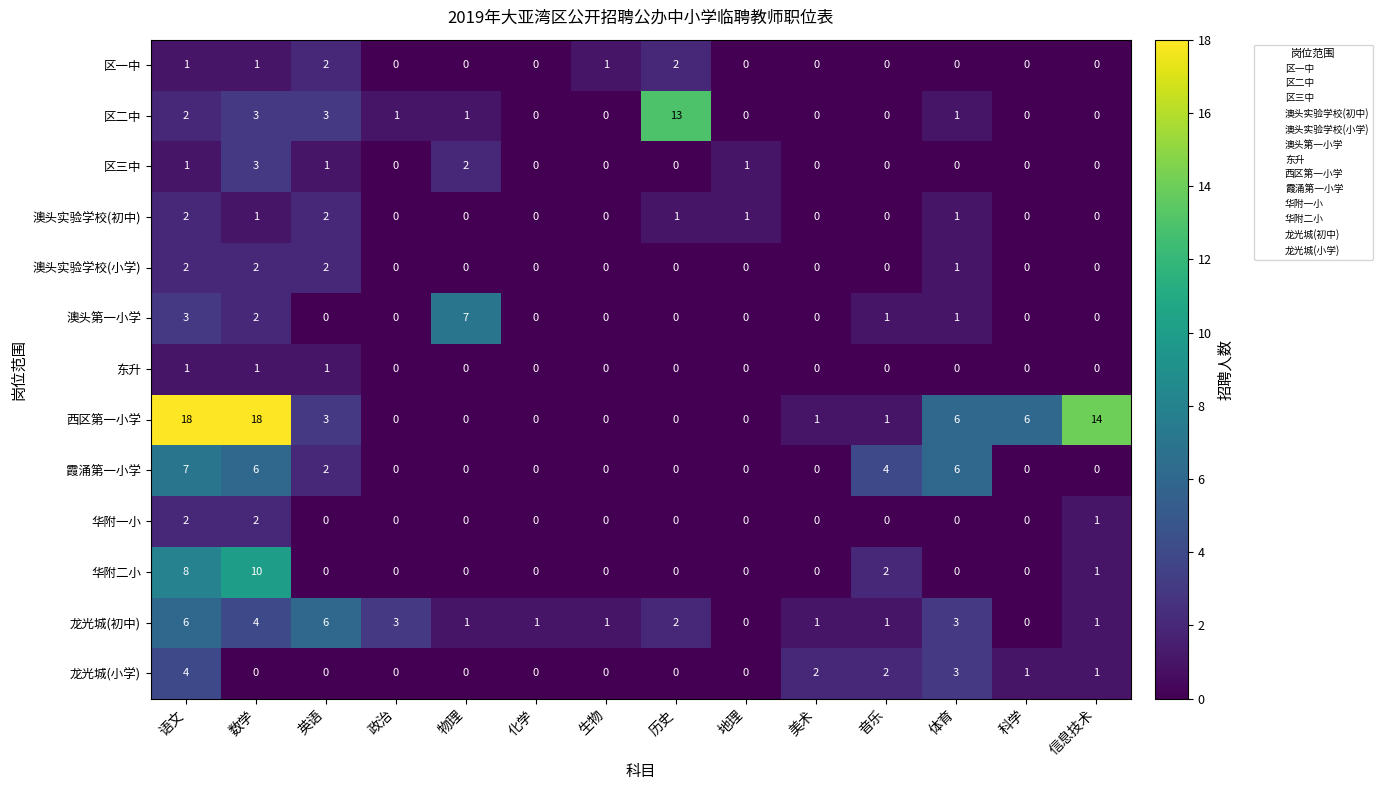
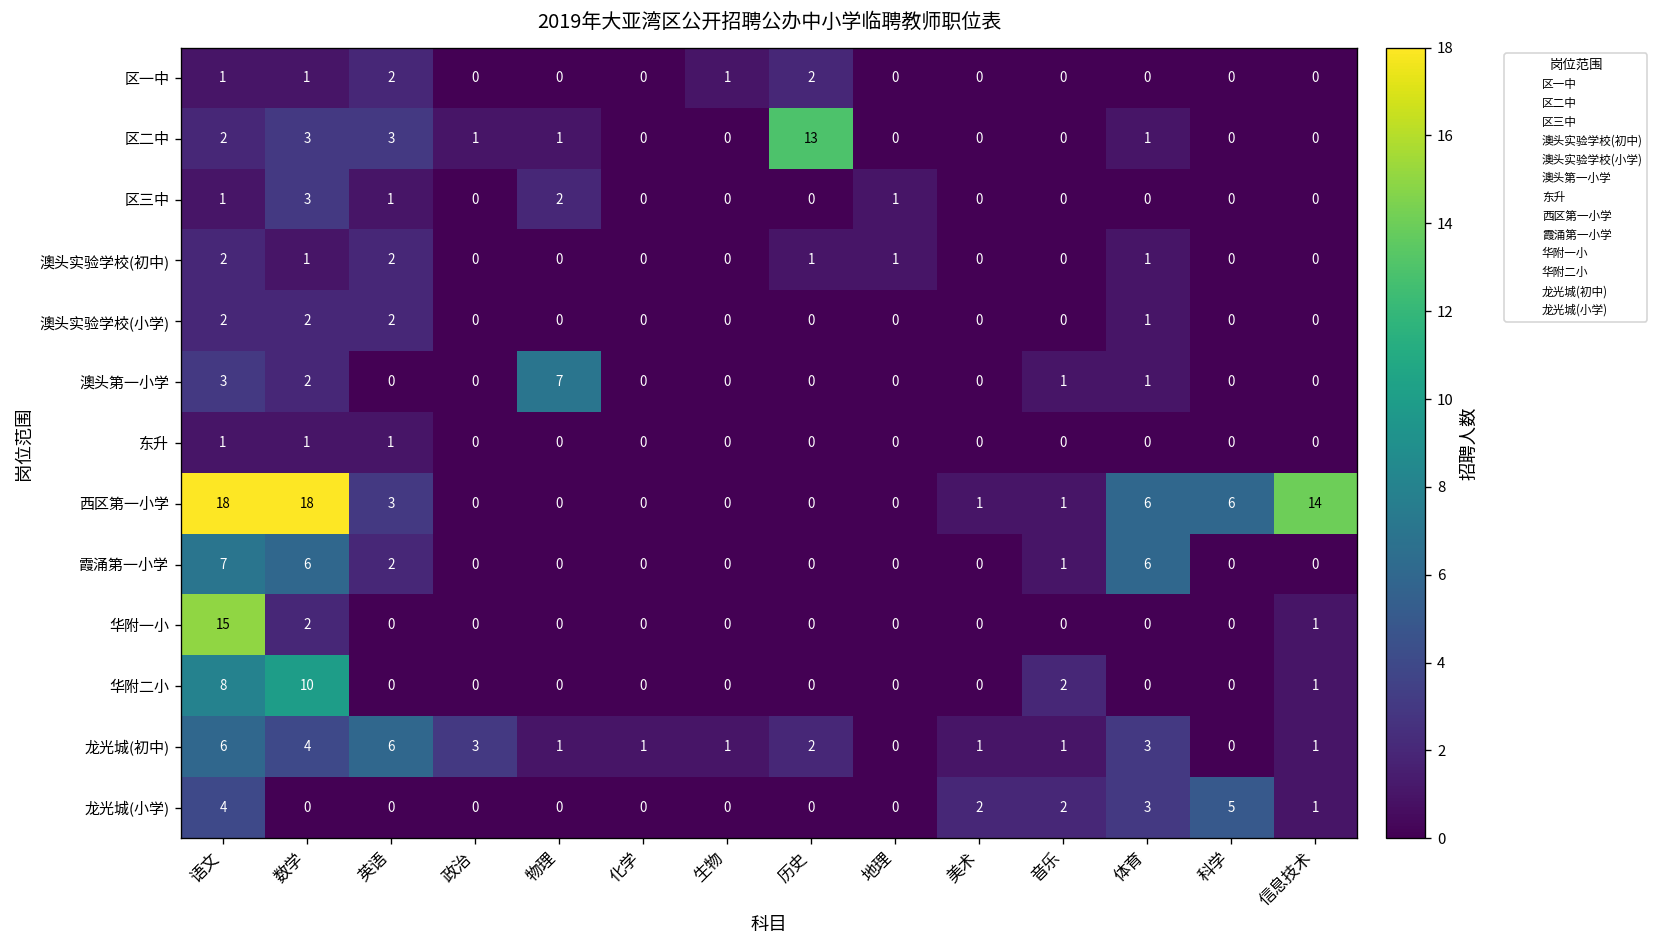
  {
    "区一中": {
      "语文": 1,
      "数学": 1,
      "英语": 2,
      "政治": 0,
      "物理": 0,
      "化学": 0,
      "生物": 1,
      "历史": 2,
      "地理": 0,
      "美术": 0,
      "音乐": 0,
      "体育": 0,
      "科学": 0,
      "信息技术": 0
    },
    "区二中": {
      "语文": 2,
      "数学": 3,
      "英语": 3,
      "政治": 1,
      "物理": 1,
      "化学": 0,
      "生物": 0,
      "历史": 13,
      "地理": 0,
      "美术": 0,
      "音乐": 0,
      "体育": 1,
      "科学": 0,
      "信息技术": 0
    },
    "区三中": {
      "语文": 1,
      "数学": 3,
      "英语": 1,
      "政治": 0,
      "物理": 2,
      "化学": 0,
      "生物": 0,
      "历史": 0,
      "地理": 1,
      "美术": 0,
      "音乐": 0,
      "体育": 0,
      "科学": 0,
      "信息技术": 0
    },
    "澳头实验学校(初中)": {
      "语文": 2,
      "数学": 1,
      "英语": 2,
      "政治": 0,
      "物理": 0,
      "化学": 0,
      "生物": 0,
      "历史": 1,
      "地理": 1,
      "美术": 0,
      "音乐": 0,
      "体育": 1,
      "科学": 0,
      "信息技术": 0
    },
    "澳头实验学校(小学)": {
      "语文": 2,
      "数学": 2,
      "英语": 2,
      "政治": 0,
      "物理": 0,
      "化学": 0,
      "生物": 0,
      "历史": 0,
      "地理": 0,
      "美术": 0,
      "音乐": 0,
      "体育": 1,
      "科学": 0,
      "信息技术": 0
    },
    "澳头第一小学": {
      "语文": 3,
      "数学": 2,
      "英语": 0,
      "政治": 0,
      "物理": 7,
      "化学": 0,
      "生物": 0,
      "历史": 0,
      "地理": 0,
      "美术": 0,
      "音乐": 1,
      "体育": 1,
      "科学": 0,
      "信息技术": 0
    },
    "东升": {
      "语文": 1,
      "数学": 1,
      "英语": 1,
      "政治": 0,
      "物理": 0,
      "化学": 0,
      "生物": 0,
      "历史": 0,
      "地理": 0,
      "美术": 0,
      "音乐": 0,
      "体育": 0,
      "科学": 0,
      "信息技术": 0
    },
    "西区第一小学": {
      "语文": 18,
      "数学": 18,
      "英语": 3,
      "政治": 0,
      "物理": 0,
      "化学": 0,
      "生物": 0,
      "历史": 0,
      "地理": 0,
      "美术": 1,
      "音乐": 1,
      "体育": 6,
      "科学": 6,
      "信息技术": 14
    },
    "霞涌第一小学": {
      "语文": 7,
      "数学": 6,
      "英语": 2,
      "政治": 0,
      "物理": 0,
      "化学": 0,
      "生物": 0,
      "历史": 0,
      "地理": 0,
      "美术": 0,
-     "音乐": 4,
+     "音乐": 1,
      "体育": 6,
      "科学": 0,
      "信息技术": 0
    },
    "华附一小": {
-     "语文": 2,
+     "语文": 15,
      "数学": 2,
      "英语": 0,
      "政治": 0,
      "物理": 0,
      "化学": 0,
      "生物": 0,
      "历史": 0,
      "地理": 0,
      "美术": 0,
      "音乐": 0,
      "体育": 0,
      "科学": 0,
      "信息技术": 1
    },
    "华附二小": {
      "语文": 8,
      "数学": 10,
      "英语": 0,
      "政治": 0,
      "物理": 0,
      "化学": 0,
      "生物": 0,
      "历史": 0,
      "地理": 0,
      "美术": 0,
      "音乐": 2,
      "体育": 0,
      "科学": 0,
      "信息技术": 1
    },
    "龙光城(初中)": {
      "语文": 6,
      "数学": 4,
      "英语": 6,
      "政治": 3,
      "物理": 1,
      "化学": 1,
      "生物": 1,
      "历史": 2,
      "地理": 0,
      "美术": 1,
      "音乐": 1,
      "体育": 3,
      "科学": 0,
      "信息技术": 1
    },
    "龙光城(小学)": {
      "语文": 4,
      "数学": 0,
      "英语": 0,
      "政治": 0,
      "物理": 0,
      "化学": 0,
      "生物": 0,
      "历史": 0,
      "地理": 0,
      "美术": 2,
      "音乐": 2,
      "体育": 3,
-     "科学": 1,
+     "科学": 5,
      "信息技术": 1
    }
  }
